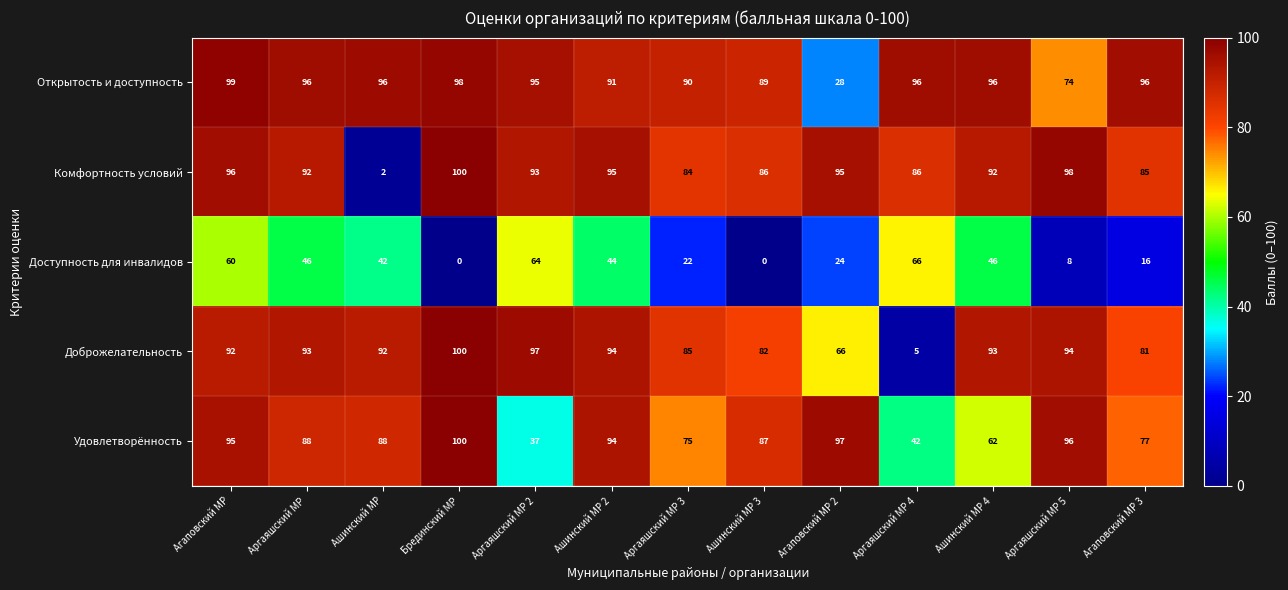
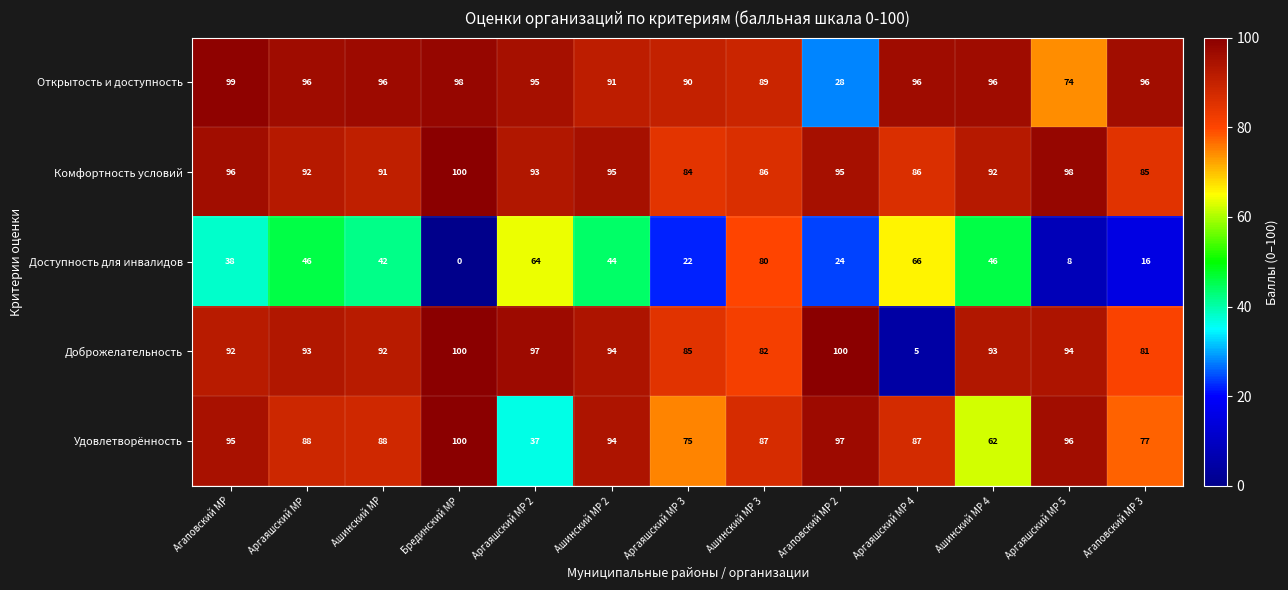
  {
    "Открытость и доступность": {
      "Агаповский МР": 99,
      "Аргаяшский МР": 96,
      "Ашинский МР": 96,
      "Брединский МР": 98,
      "Аргаяшский МР 2": 95,
      "Ашинский МР 2": 91,
      "Аргаяшский МР 3": 90,
      "Ашинский МР 3": 89,
      "Агаповский МР 2": 28,
      "Аргаяшский МР 4": 96,
      "Ашинский МР 4": 96,
      "Аргаяшский МР 5": 74,
      "Агаповский МР 3": 96
    },
    "Комфортность условий": {
      "Агаповский МР": 96,
      "Аргаяшский МР": 92,
-     "Ашинский МР": 2,
+     "Ашинский МР": 91,
      "Брединский МР": 100,
      "Аргаяшский МР 2": 93,
      "Ашинский МР 2": 95,
      "Аргаяшский МР 3": 84,
      "Ашинский МР 3": 86,
      "Агаповский МР 2": 95,
      "Аргаяшский МР 4": 86,
      "Ашинский МР 4": 92,
      "Аргаяшский МР 5": 98,
      "Агаповский МР 3": 85
    },
    "Доступность для инвалидов": {
-     "Агаповский МР": 60,
+     "Агаповский МР": 38,
      "Аргаяшский МР": 46,
      "Ашинский МР": 42,
      "Брединский МР": 0,
      "Аргаяшский МР 2": 64,
      "Ашинский МР 2": 44,
      "Аргаяшский МР 3": 22,
-     "Ашинский МР 3": 0,
+     "Ашинский МР 3": 80,
      "Агаповский МР 2": 24,
      "Аргаяшский МР 4": 66,
      "Ашинский МР 4": 46,
      "Аргаяшский МР 5": 8,
      "Агаповский МР 3": 16
    },
    "Доброжелательность": {
      "Агаповский МР": 92,
      "Аргаяшский МР": 93,
      "Ашинский МР": 92,
      "Брединский МР": 100,
      "Аргаяшский МР 2": 97,
      "Ашинский МР 2": 94,
      "Аргаяшский МР 3": 85,
      "Ашинский МР 3": 82,
-     "Агаповский МР 2": 66,
+     "Агаповский МР 2": 100,
      "Аргаяшский МР 4": 5,
      "Ашинский МР 4": 93,
      "Аргаяшский МР 5": 94,
      "Агаповский МР 3": 81
    },
    "Удовлетворённость": {
      "Агаповский МР": 95,
      "Аргаяшский МР": 88,
      "Ашинский МР": 88,
      "Брединский МР": 100,
      "Аргаяшский МР 2": 37,
      "Ашинский МР 2": 94,
      "Аргаяшский МР 3": 75,
      "Ашинский МР 3": 87,
      "Агаповский МР 2": 97,
-     "Аргаяшский МР 4": 42,
+     "Аргаяшский МР 4": 87,
      "Ашинский МР 4": 62,
      "Аргаяшский МР 5": 96,
      "Агаповский МР 3": 77
    }
  }
